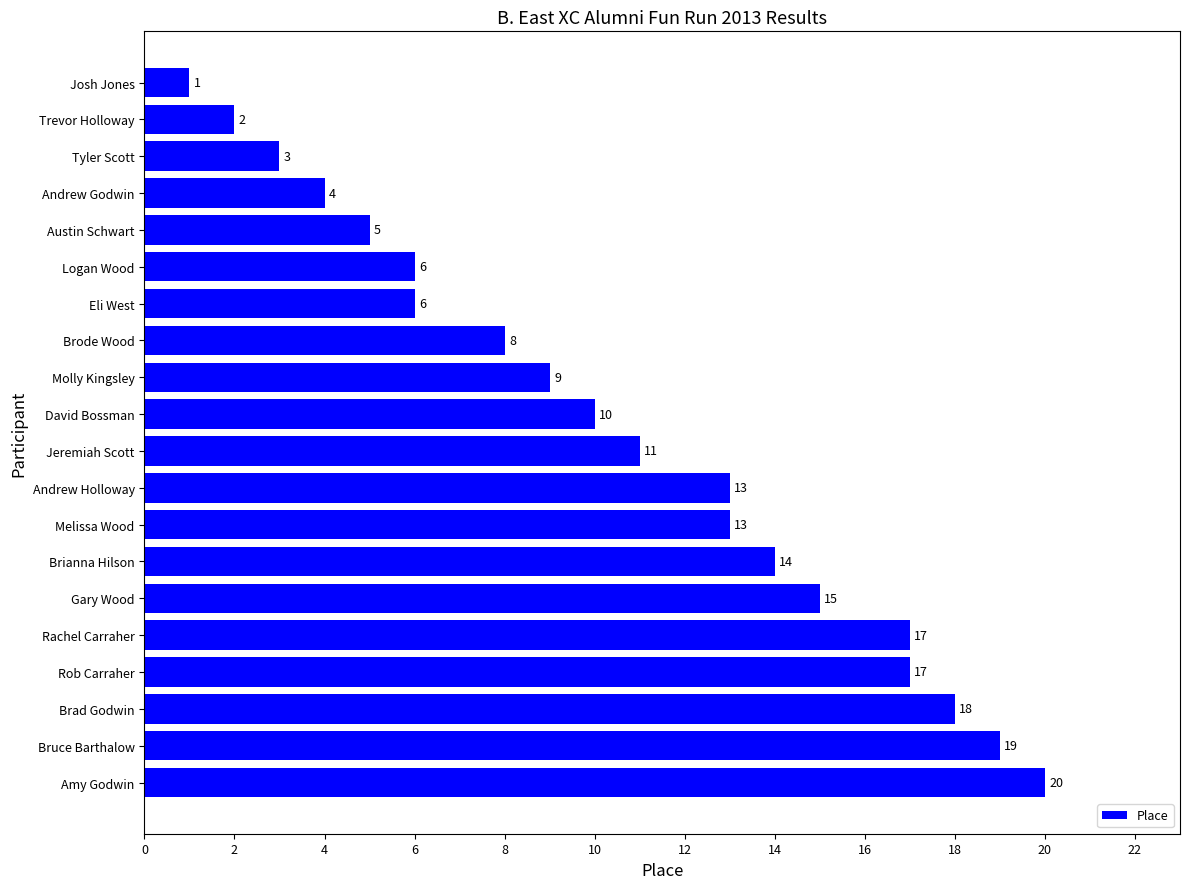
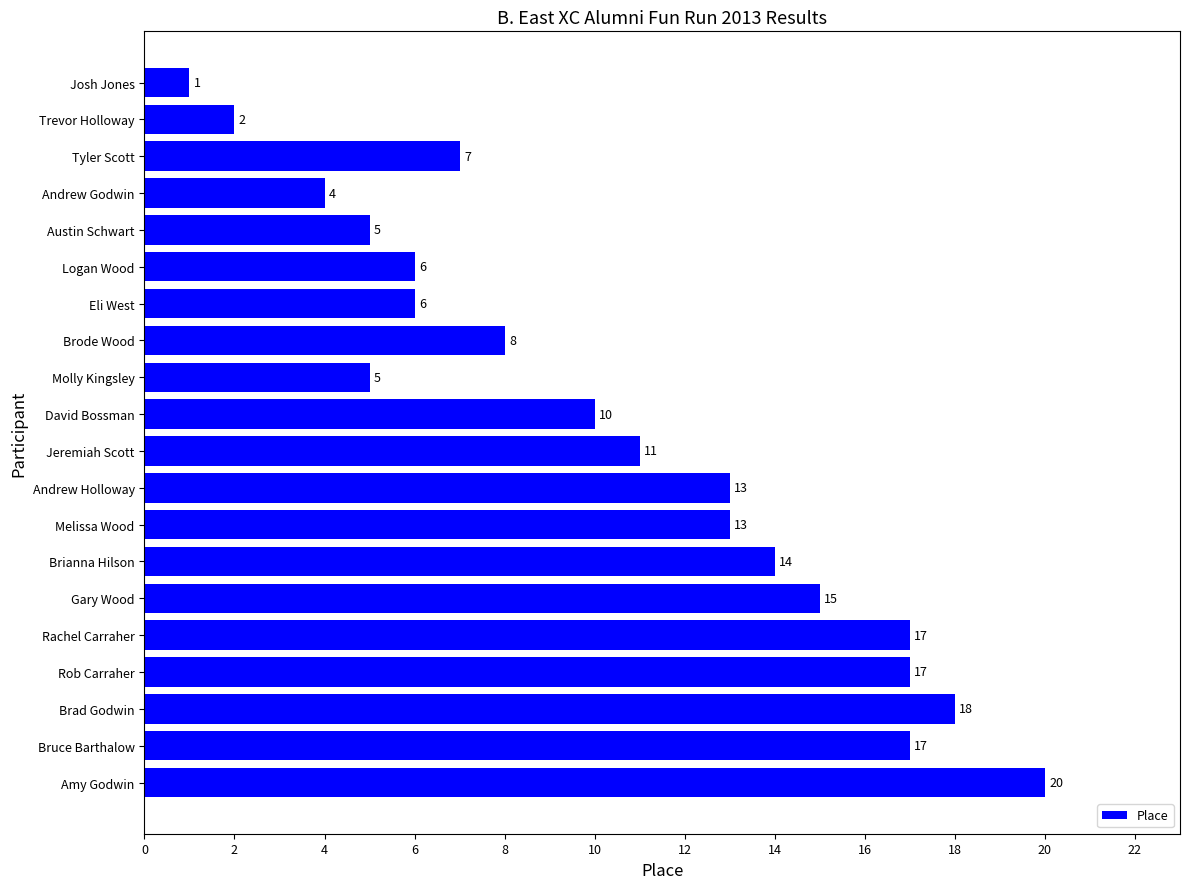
  {
    "Josh Jones": 1,
    "Trevor Holloway": 2,
-   "Tyler Scott": 3,
+   "Tyler Scott": 7,
    "Andrew Godwin": 4,
    "Austin Schwart": 5,
    "Logan Wood": 6,
    "Eli West": 6,
    "Brode Wood": 8,
-   "Molly Kingsley": 9,
+   "Molly Kingsley": 5,
    "David Bossman": 10,
    "Jeremiah Scott": 11,
    "Andrew Holloway": 13,
    "Melissa Wood": 13,
    "Brianna Hilson": 14,
    "Gary Wood": 15,
    "Rachel Carraher": 17,
    "Rob Carraher": 17,
    "Brad Godwin": 18,
-   "Bruce Barthalow": 19,
+   "Bruce Barthalow": 17,
    "Amy Godwin": 20
  }
